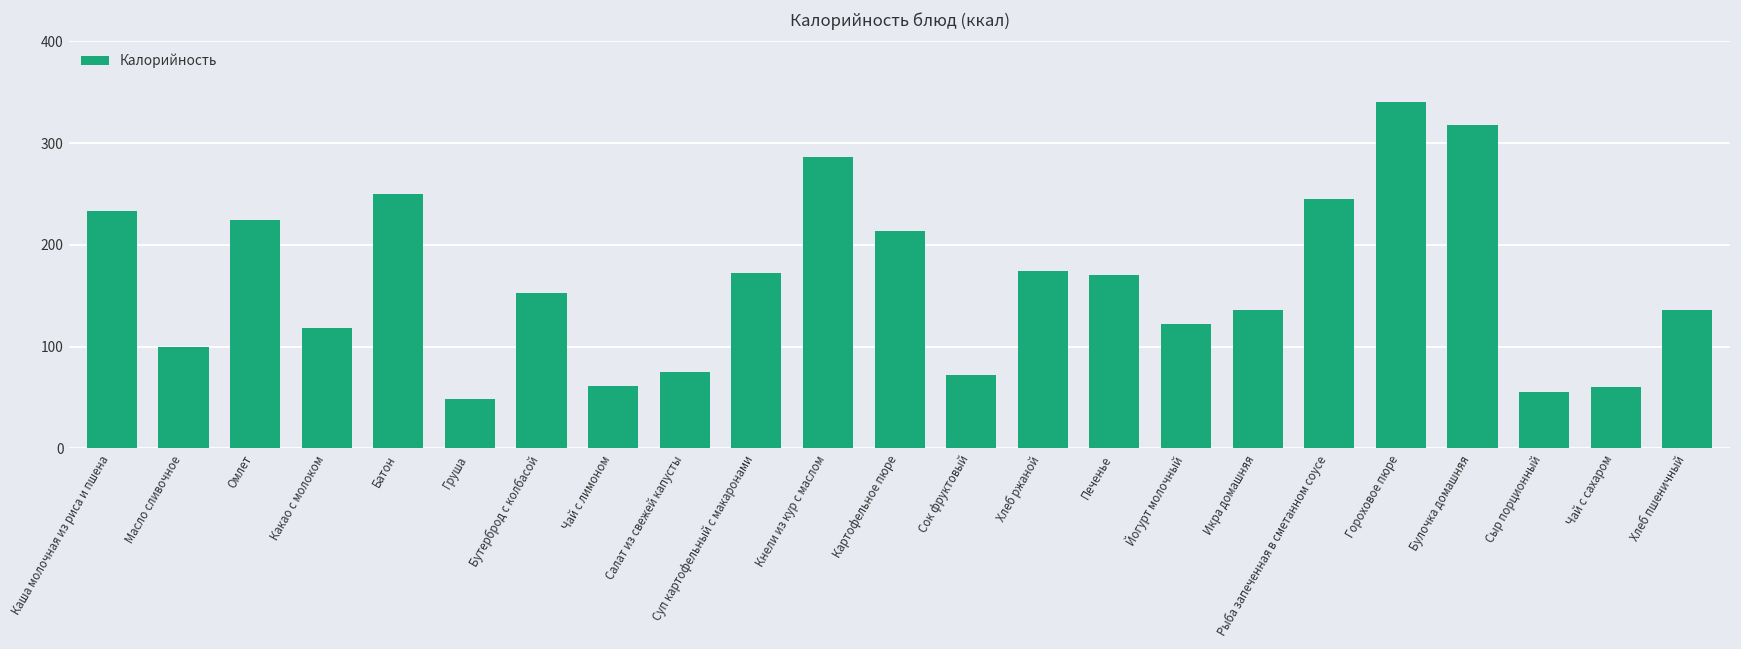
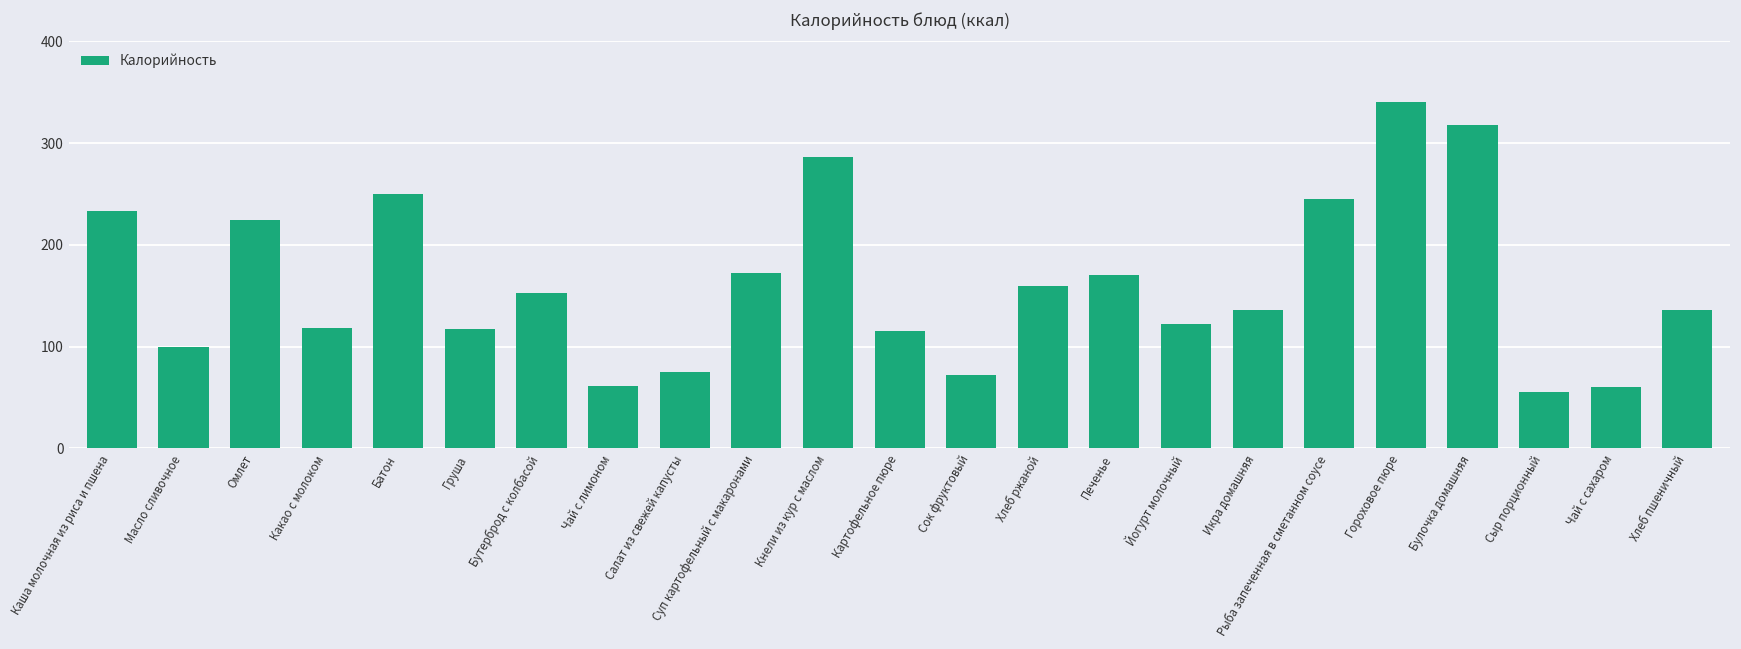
  {
    "Каша молочная из риса и пшена": 230,
    "Масло сливочное": 100,
    "Омлет": 220,
    "Какао с молоком": 120,
    "Батон": 250,
-   "Груша": 50,
+   "Груша": 120,
    "Бутерброд с колбасой": 150,
    "Чай с лимоном": 60,
    "Салат из свежей капусты": 80,
    "Суп картофельный с макаронами": 170,
    "Кнели из кур с маслом": 290,
-   "Картофельное пюре": 210,
+   "Картофельное пюре": 120,
    "Сок фруктовый": 70,
-   "Хлеб ржаной": 170,
+   "Хлеб ржаной": 160,
    "Печенье": 170,
    "Йогурт молочный": 120,
    "Икра домашняя": 140,
    "Рыба запеченная в сметанном соусе": 250,
    "Гороховое пюре": 340,
    "Булочка домашняя": 320,
    "Сыр порционный": 60,
    "Чай с сахаром": 60,
    "Хлеб пшеничный": 140
  }
